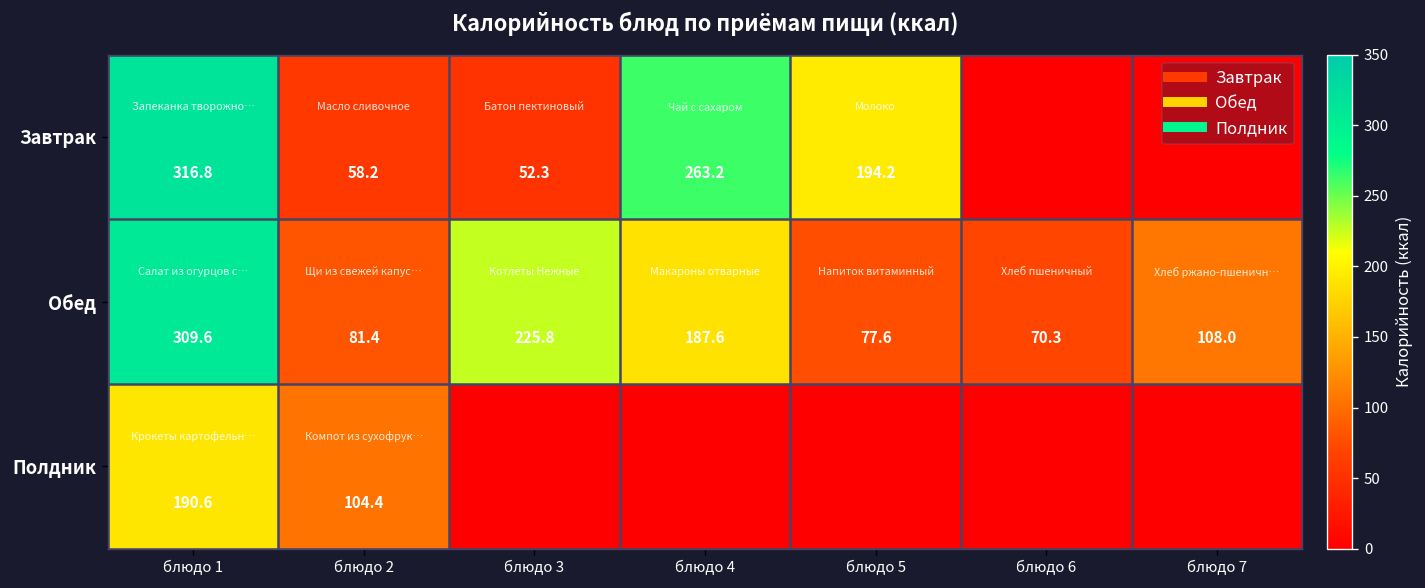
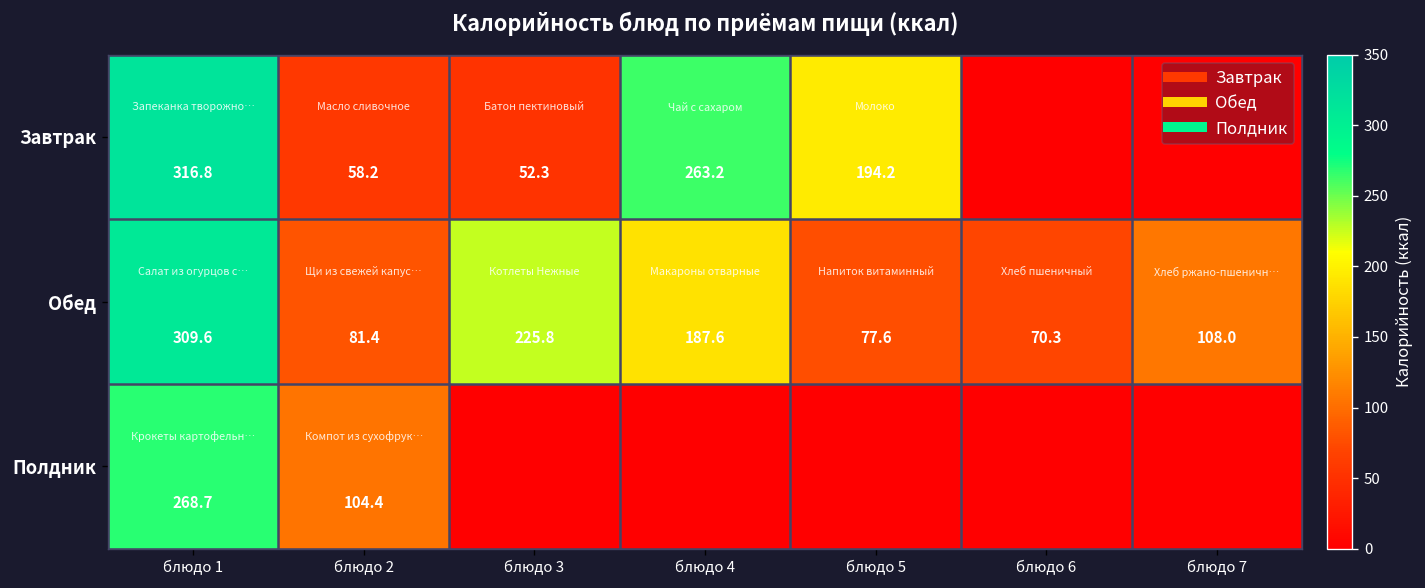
  {
    "Полдник": {
-     "блюдо 1": 190.6
+     "блюдо 1": 268.7
    }
  }
